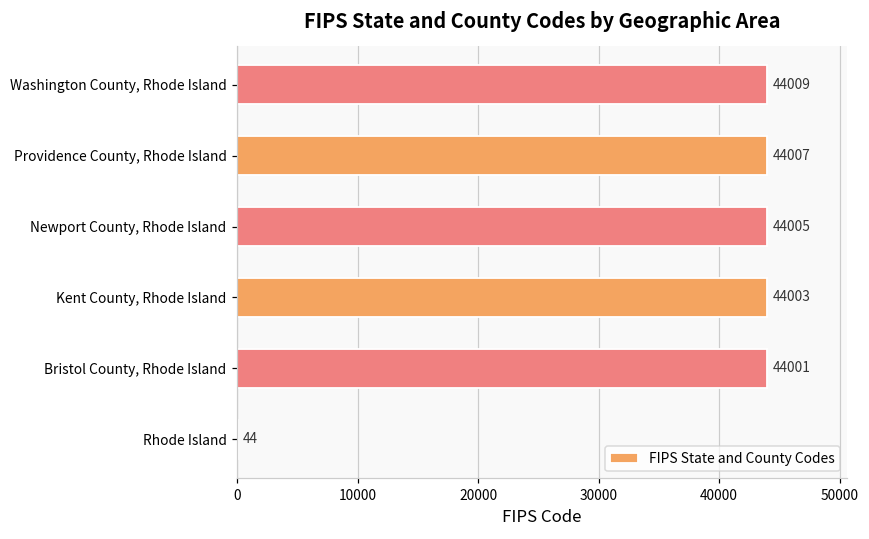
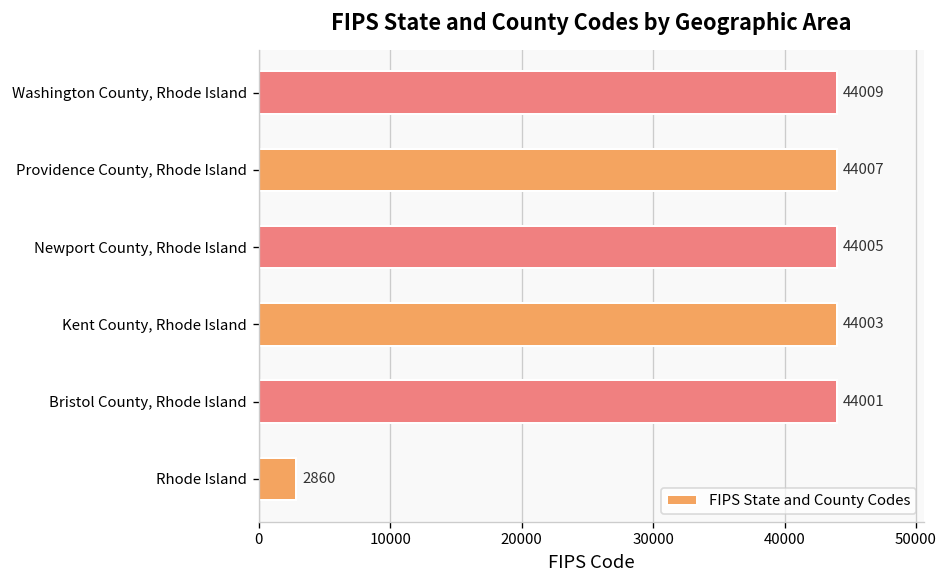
  {
    "Washington County, Rhode Island": 44009,
    "Providence County, Rhode Island": 44007,
    "Newport County, Rhode Island": 44005,
    "Kent County, Rhode Island": 44003,
    "Bristol County, Rhode Island": 44001,
-   "Rhode Island": 44
+   "Rhode Island": 2860
  }
